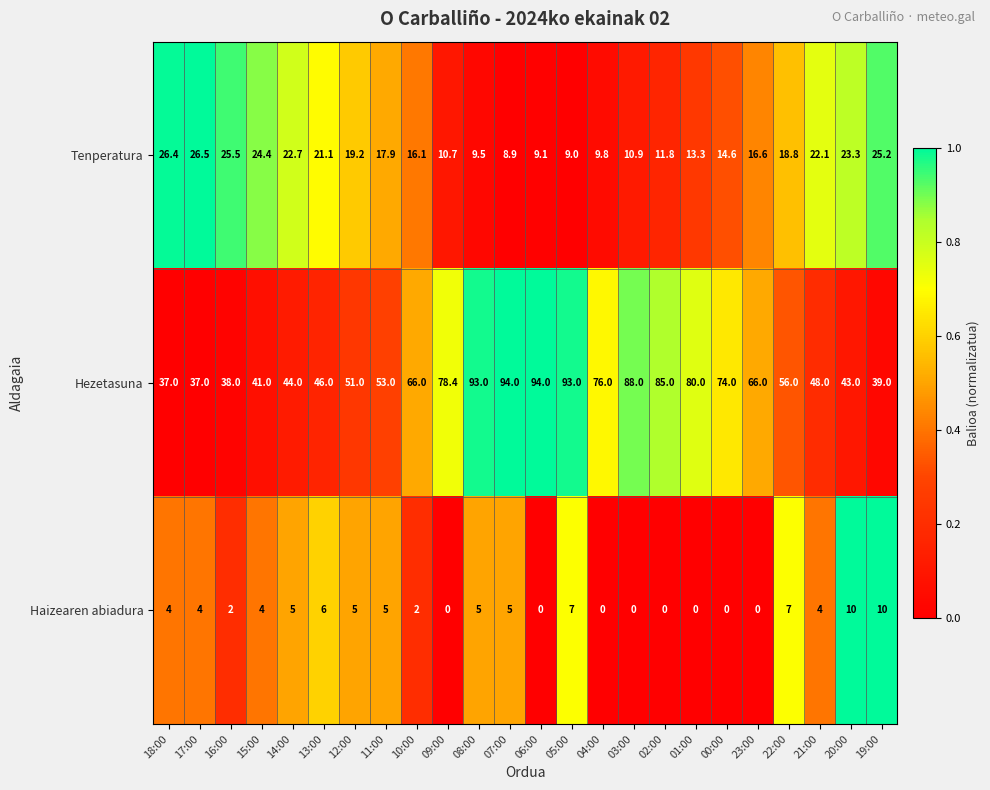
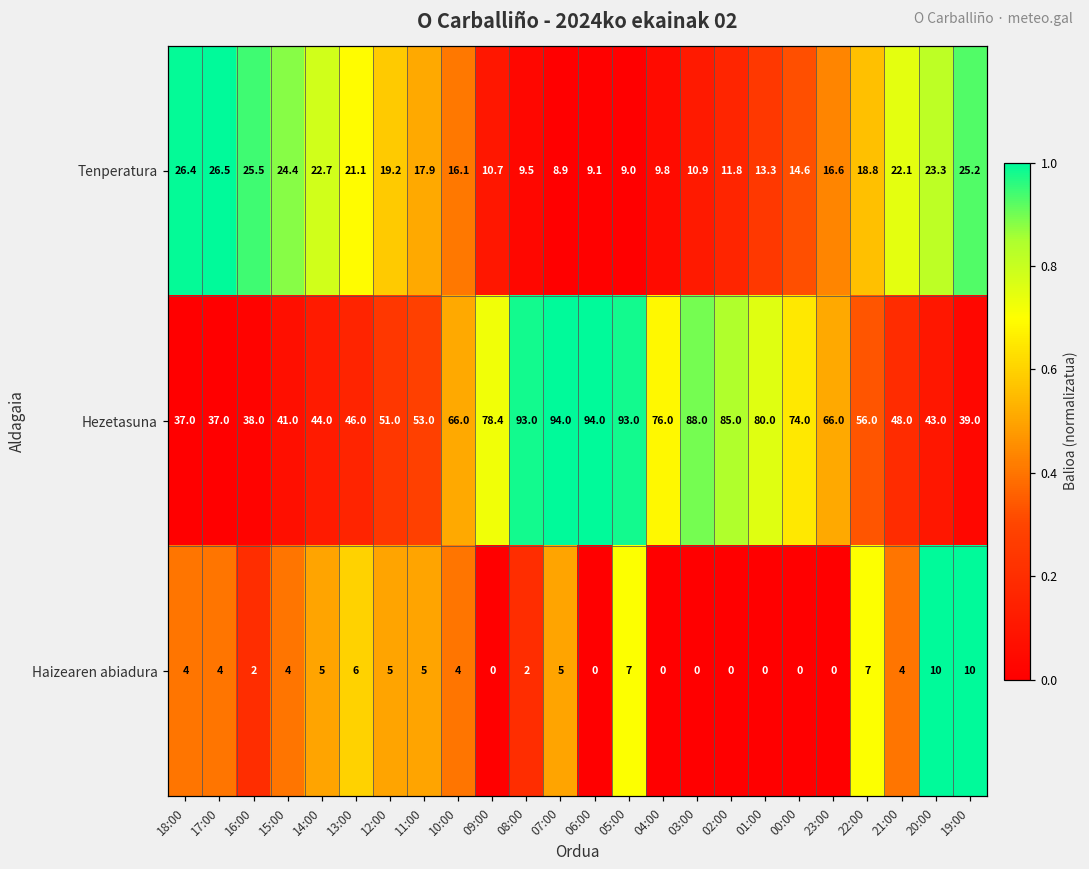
  {
    "Tenperatura": {
      "18:00": 26.4,
      "17:00": 26.5,
      "16:00": 25.5,
      "15:00": 24.4,
      "14:00": 22.7,
      "13:00": 21.1,
      "12:00": 19.2,
      "11:00": 17.9,
      "10:00": 16.1,
      "09:00": 10.7,
      "08:00": 9.5,
      "07:00": 8.9,
      "06:00": 9.1,
      "05:00": 9.0,
      "04:00": 9.8,
      "03:00": 10.9,
      "02:00": 11.8,
      "01:00": 13.3,
      "00:00": 14.6,
      "23:00": 16.6,
      "22:00": 18.8,
      "21:00": 22.1,
      "20:00": 23.3,
      "19:00": 25.2
    },
    "Hezetasuna": {
      "18:00": 37.0,
      "17:00": 37.0,
      "16:00": 38.0,
      "15:00": 41.0,
      "14:00": 44.0,
      "13:00": 46.0,
      "12:00": 51.0,
      "11:00": 53.0,
      "10:00": 66.0,
      "09:00": 78.4,
      "08:00": 93.0,
      "07:00": 94.0,
      "06:00": 94.0,
      "05:00": 93.0,
      "04:00": 76.0,
      "03:00": 88.0,
      "02:00": 85.0,
      "01:00": 80.0,
      "00:00": 74.0,
      "23:00": 66.0,
      "22:00": 56.0,
      "21:00": 48.0,
      "20:00": 43.0,
      "19:00": 39.0
    },
    "Haizearen abiadura": {
      "18:00": 4,
      "17:00": 4,
      "16:00": 2,
      "15:00": 4,
      "14:00": 5,
      "13:00": 6,
      "12:00": 5,
      "11:00": 5,
-     "10:00": 2,
+     "10:00": 4,
      "09:00": 0,
-     "08:00": 5,
+     "08:00": 2,
      "07:00": 5,
      "06:00": 0,
      "05:00": 7,
      "04:00": 0,
      "03:00": 0,
      "02:00": 0,
      "01:00": 0,
      "00:00": 0,
      "23:00": 0,
      "22:00": 7,
      "21:00": 4,
      "20:00": 10,
      "19:00": 10
    }
  }
